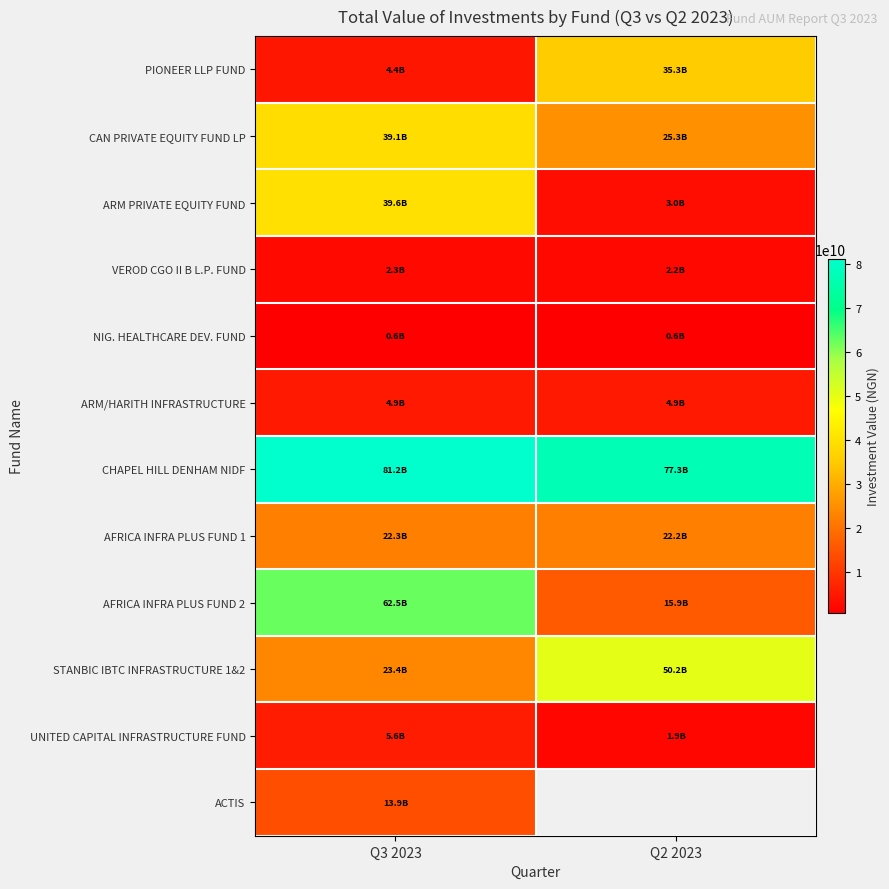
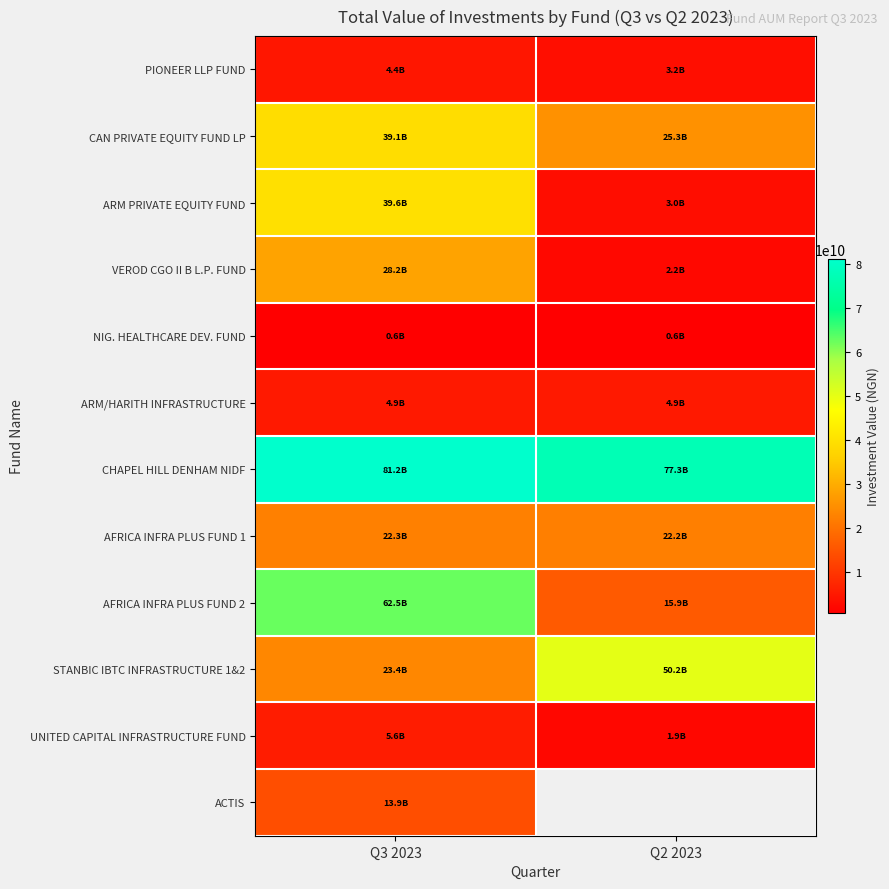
  {
    "PIONEER LLP FUND": {
      "Q3 2023": "4.4B",
-     "Q2 2023": "35.3B"
+     "Q2 2023": "3.2B"
    },
    "CAN PRIVATE EQUITY FUND LP": {
      "Q3 2023": "39.1B",
      "Q2 2023": "25.3B"
    },
    "ARM PRIVATE EQUITY FUND": {
      "Q3 2023": "39.6B",
      "Q2 2023": "3.0B"
    },
    "VEROD CGO II B L.P. FUND": {
-     "Q3 2023": "2.3B",
+     "Q3 2023": "28.2B",
      "Q2 2023": "2.2B"
    },
    "NIG. HEALTHCARE DEV. FUND": {
      "Q3 2023": "0.6B",
      "Q2 2023": "0.6B"
    },
    "ARM/HARITH INFRASTRUCTURE": {
      "Q3 2023": "4.9B",
      "Q2 2023": "4.9B"
    },
    "CHAPEL HILL DENHAM NIDF": {
      "Q3 2023": "81.2B",
      "Q2 2023": "77.3B"
    },
    "AFRICA INFRA PLUS FUND 1": {
      "Q3 2023": "22.3B",
      "Q2 2023": "22.2B"
    },
    "AFRICA INFRA PLUS FUND 2": {
      "Q3 2023": "62.5B",
      "Q2 2023": "15.9B"
    },
    "STANBIC IBTC INFRASTRUCTURE 1&2": {
      "Q3 2023": "23.4B",
      "Q2 2023": "50.2B"
    },
    "UNITED CAPITAL INFRASTRUCTURE FUND": {
      "Q3 2023": "5.6B",
      "Q2 2023": "1.9B"
    },
    "ACTIS": {
      "Q3 2023": "13.9B"
    }
  }
